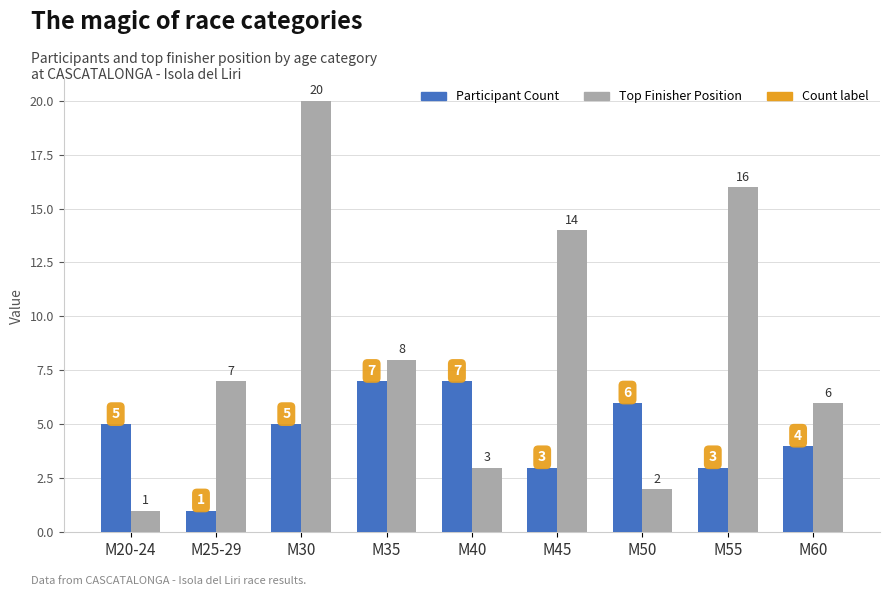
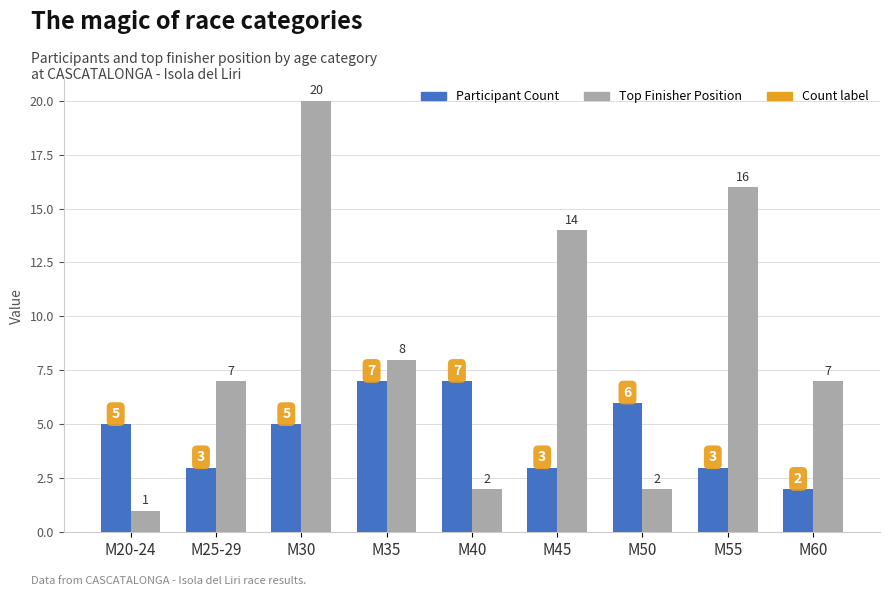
  {
    "Participant Count": {
-     "M25-29": 1,
-     "M60": 4
+     "M25-29": 3,
+     "M60": 2
    },
    "Top Finisher Position": {
      "M20-24": 1,
      "M25-29": 7,
      "M30": 20,
      "M35": 8,
-     "M40": 3,
+     "M40": 2,
      "M45": 14,
      "M50": 2,
      "M55": 16,
-     "M60": 6
+     "M60": 7
    }
  }
